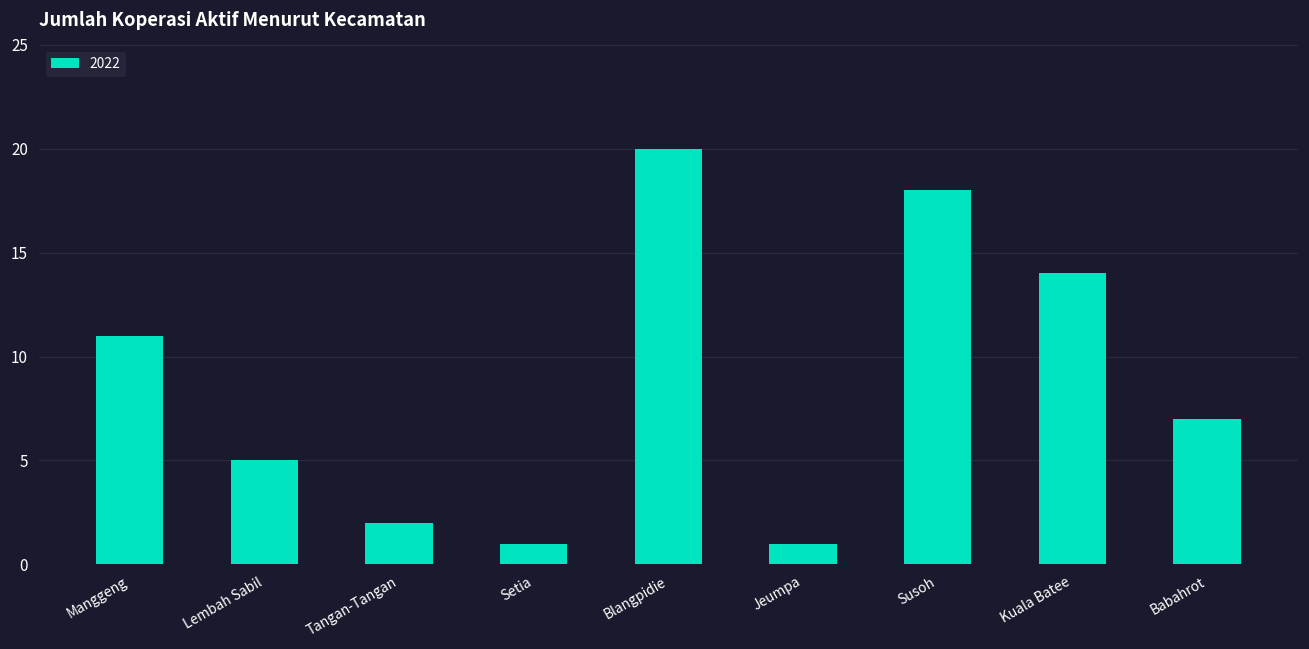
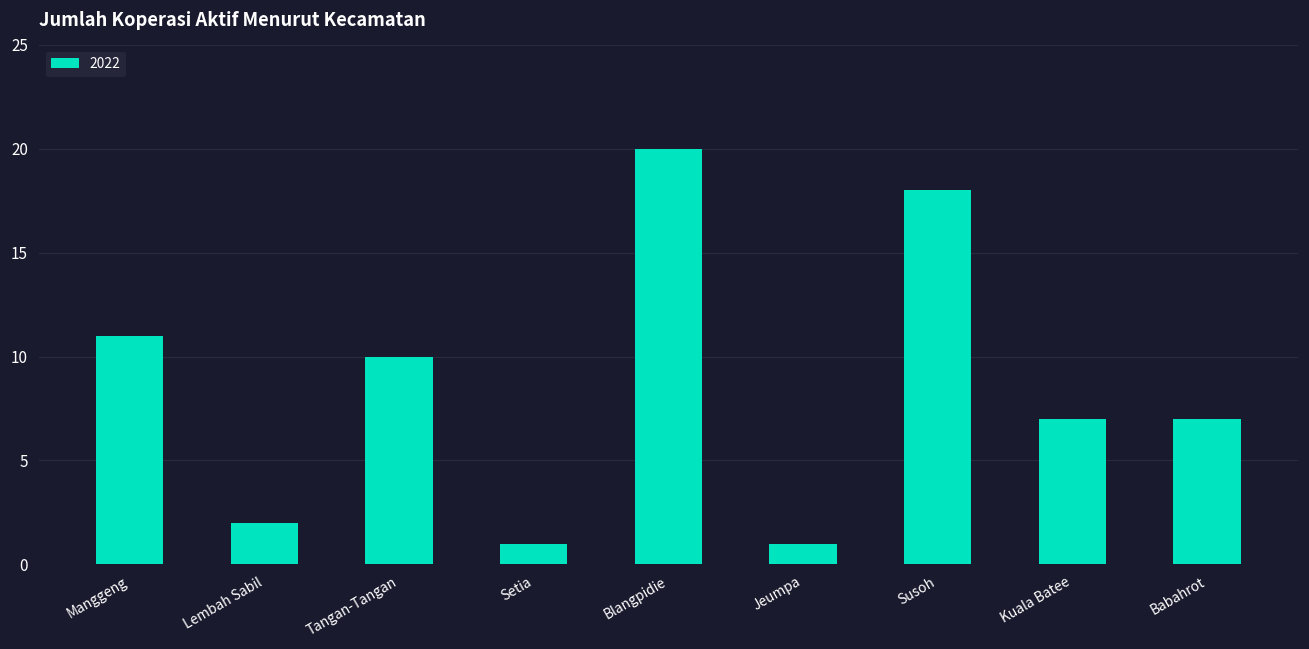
  {
    "Manggeng": 11,
-   "Lembah Sabil": 5,
-   "Tangan-Tangan": 2,
+   "Lembah Sabil": 2,
+   "Tangan-Tangan": 10,
    "Setia": 1,
    "Blangpidie": 20,
    "Jeumpa": 1,
    "Susoh": 18,
-   "Kuala Batee": 14,
+   "Kuala Batee": 7,
    "Babahrot": 7
  }
